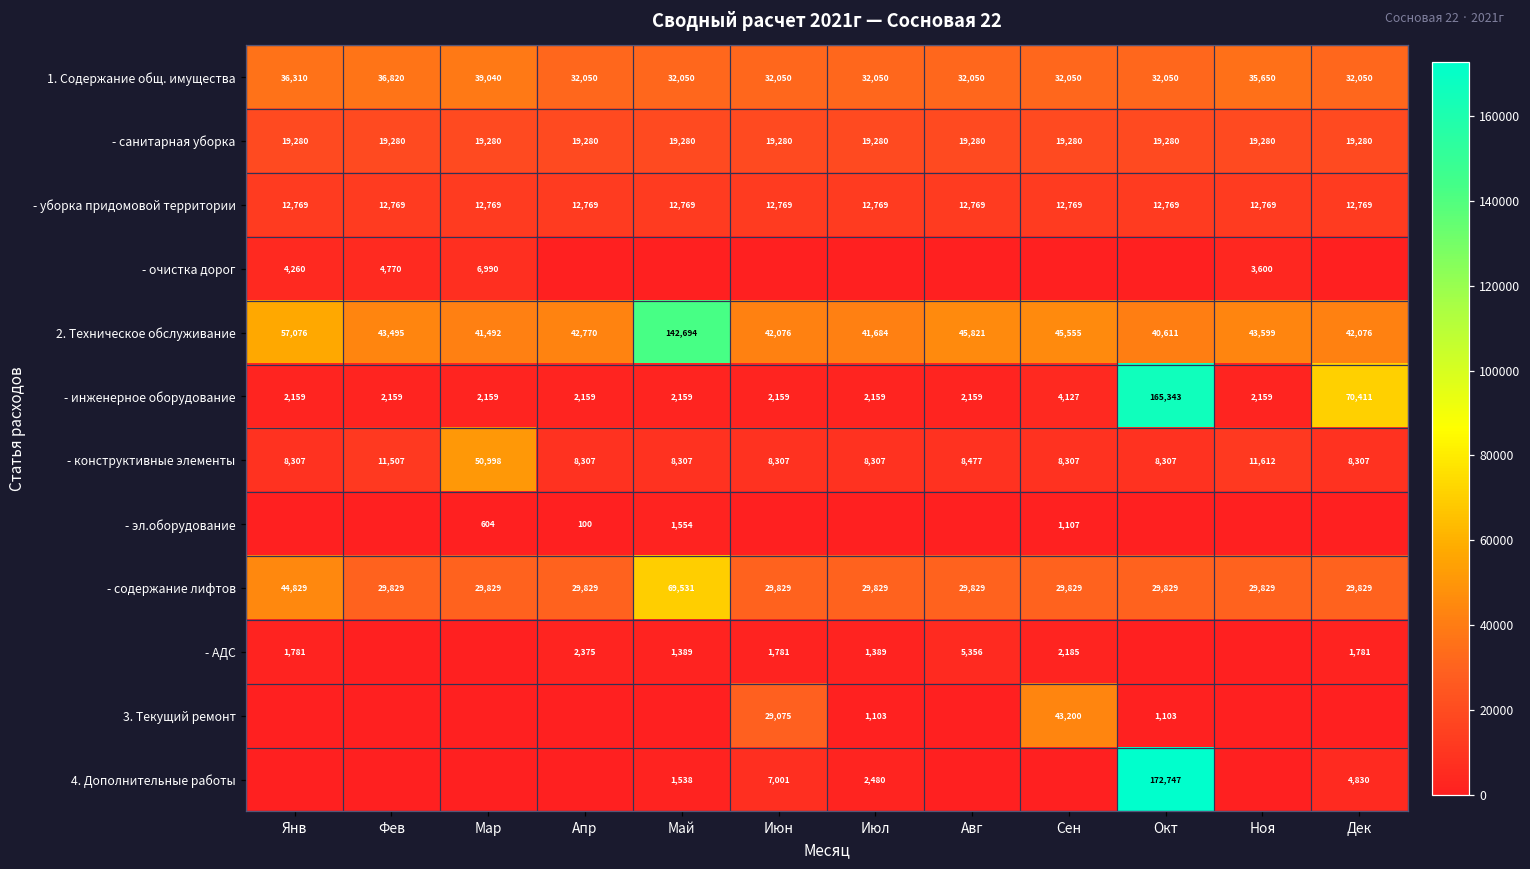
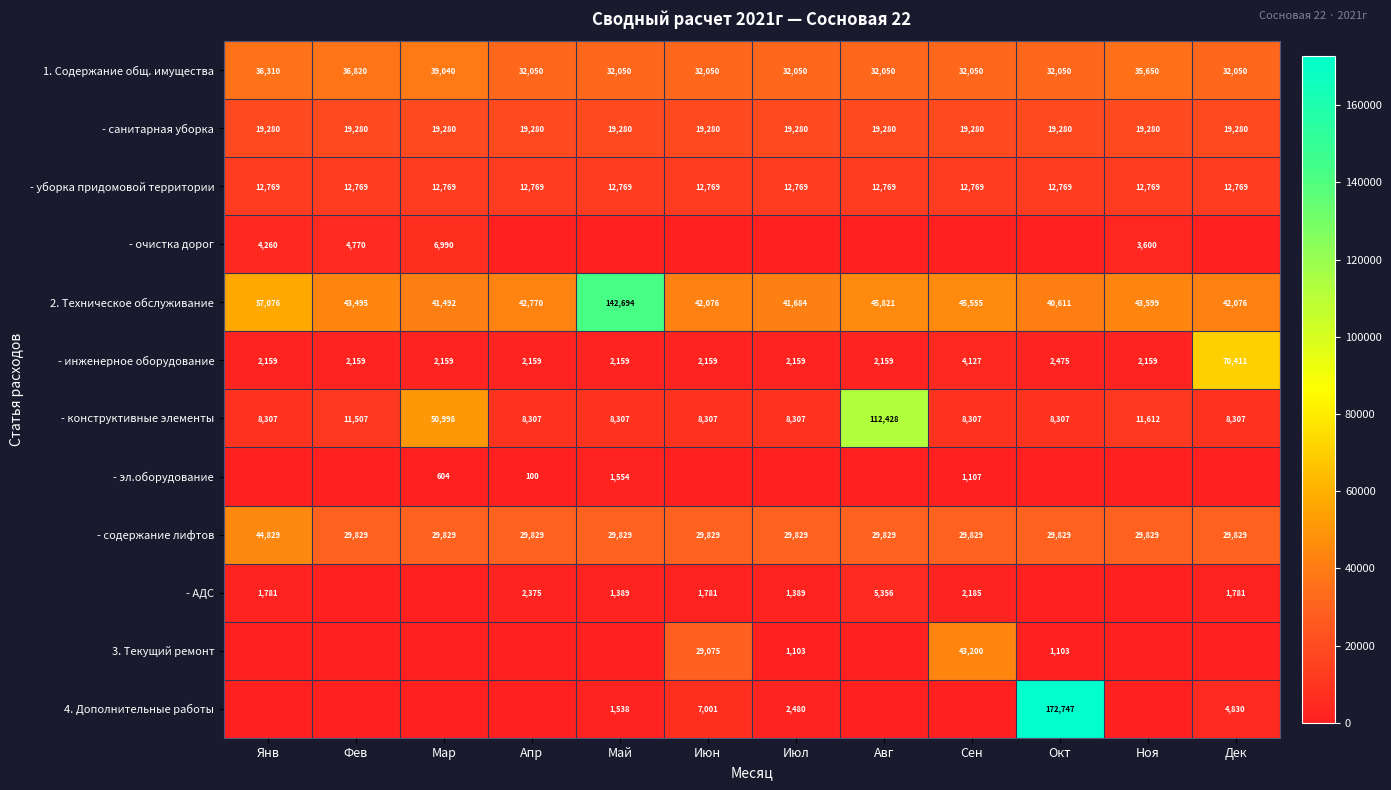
  {
    "1. Содержание общ. имущества": {
      "Янв": "36,310",
      "Фев": "36,820",
      "Мар": "39,040",
      "Апр": "32,050",
      "Май": "32,050",
      "Июн": "32,050",
      "Июл": "32,050",
      "Авг": "32,050",
      "Сен": "32,050",
      "Окт": "32,050",
      "Ноя": "35,650",
      "Дек": "32,050"
    },
    "- санитарная уборка": {
      "Янв": "19,280",
      "Фев": "19,280",
      "Мар": "19,280",
      "Апр": "19,280",
      "Май": "19,280",
      "Июн": "19,280",
      "Июл": "19,280",
      "Авг": "19,280",
      "Сен": "19,280",
      "Окт": "19,280",
      "Ноя": "19,280",
      "Дек": "19,280"
    },
    "- уборка придомовой территории": {
      "Янв": "12,769",
      "Фев": "12,769",
      "Мар": "12,769",
      "Апр": "12,769",
      "Май": "12,769",
      "Июн": "12,769",
      "Июл": "12,769",
      "Авг": "12,769",
      "Сен": "12,769",
      "Окт": "12,769",
      "Ноя": "12,769",
      "Дек": "12,769"
    },
    "- очистка дорог": {
      "Янв": "4,260",
      "Фев": "4,770",
      "Мар": "6,990",
      "Ноя": "3,600"
    },
    "2. Техническое обслуживание": {
      "Янв": "57,076",
      "Фев": "43,495",
      "Мар": "41,492",
      "Апр": "42,770",
      "Май": "142,694",
      "Июн": "42,076",
      "Июл": "41,684",
      "Авг": "45,821",
      "Сен": "45,555",
      "Окт": "40,611",
      "Ноя": "43,599",
      "Дек": "42,076"
    },
    "- инженерное оборудование": {
      "Янв": "2,159",
      "Фев": "2,159",
      "Мар": "2,159",
      "Апр": "2,159",
      "Май": "2,159",
      "Июн": "2,159",
      "Июл": "2,159",
      "Авг": "2,159",
      "Сен": "4,127",
-     "Окт": "165,343",
+     "Окт": "2,475",
      "Ноя": "2,159",
      "Дек": "70,411"
    },
    "- конструктивные элементы": {
      "Янв": "8,307",
      "Фев": "11,507",
      "Мар": "50,998",
      "Апр": "8,307",
      "Май": "8,307",
      "Июн": "8,307",
      "Июл": "8,307",
-     "Авг": "8,477",
+     "Авг": "112,428",
      "Сен": "8,307",
      "Окт": "8,307",
      "Ноя": "11,612",
      "Дек": "8,307"
    },
    "- эл.оборудование": {
      "Мар": "604",
      "Апр": "100",
      "Май": "1,554",
      "Сен": "1,107"
    },
    "- содержание лифтов": {
      "Янв": "44,829",
      "Фев": "29,829",
      "Мар": "29,829",
      "Апр": "29,829",
-     "Май": "69,531",
+     "Май": "29,829",
      "Июн": "29,829",
      "Июл": "29,829",
      "Авг": "29,829",
      "Сен": "29,829",
      "Окт": "29,829",
      "Ноя": "29,829",
      "Дек": "29,829"
    },
    "- АДС": {
      "Янв": "1,781",
      "Апр": "2,375",
      "Май": "1,389",
      "Июн": "1,781",
      "Июл": "1,389",
      "Авг": "5,356",
      "Сен": "2,185",
      "Дек": "1,781"
    },
    "3. Текущий ремонт": {
      "Июн": "29,075",
      "Июл": "1,103",
      "Сен": "43,200",
      "Окт": "1,103"
    },
    "4. Дополнительные работы": {
      "Май": "1,538",
      "Июн": "7,001",
      "Июл": "2,480",
      "Окт": "172,747",
      "Дек": "4,830"
    }
  }
